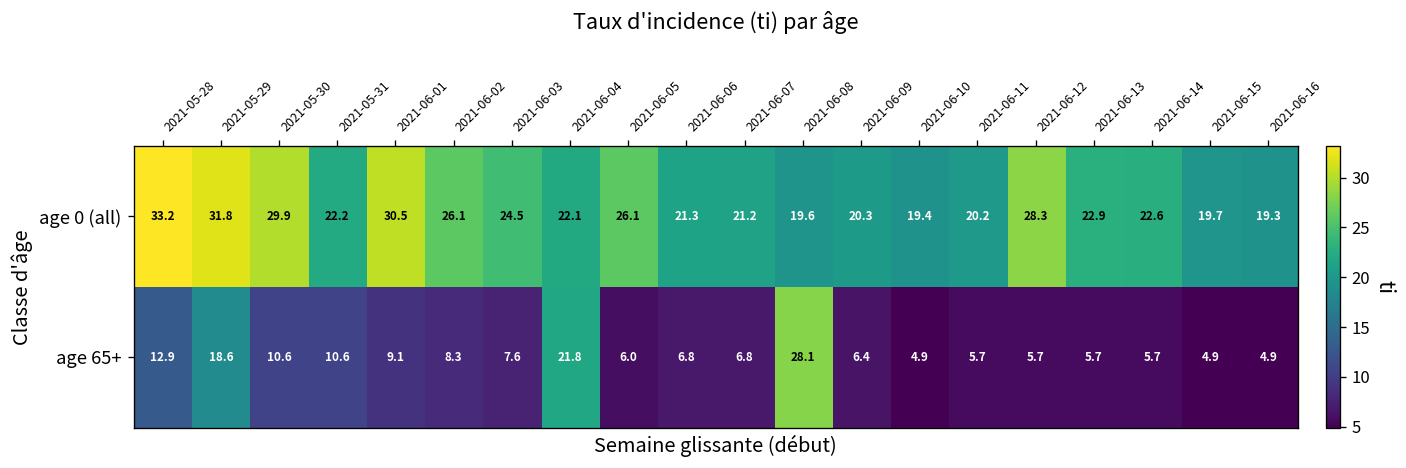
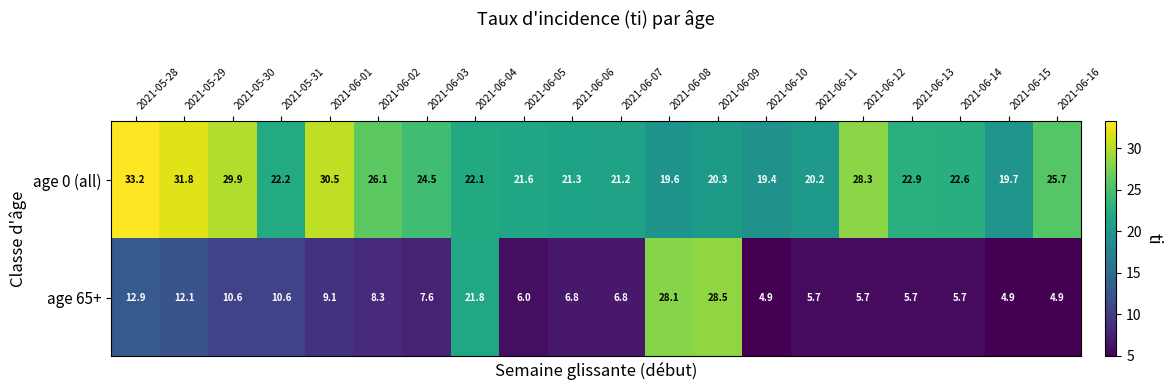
  {
    "age 0 (all)": {
      "2021-05-28": 33.2,
      "2021-05-29": 31.8,
      "2021-05-30": 29.9,
      "2021-05-31": 22.2,
      "2021-06-01": 30.5,
      "2021-06-02": 26.1,
      "2021-06-03": 24.5,
      "2021-06-04": 22.1,
-     "2021-06-05": 26.1,
+     "2021-06-05": 21.6,
      "2021-06-06": 21.3,
      "2021-06-07": 21.2,
      "2021-06-08": 19.6,
      "2021-06-09": 20.3,
      "2021-06-10": 19.4,
      "2021-06-11": 20.2,
      "2021-06-12": 28.3,
      "2021-06-13": 22.9,
      "2021-06-14": 22.6,
      "2021-06-15": 19.7,
-     "2021-06-16": 19.3
+     "2021-06-16": 25.7
    },
    "age 65+": {
      "2021-05-28": 12.9,
-     "2021-05-29": 18.6,
+     "2021-05-29": 12.1,
      "2021-05-30": 10.6,
      "2021-05-31": 10.6,
      "2021-06-01": 9.1,
      "2021-06-02": 8.3,
      "2021-06-03": 7.6,
      "2021-06-04": 21.8,
      "2021-06-05": 6.0,
      "2021-06-06": 6.8,
      "2021-06-07": 6.8,
      "2021-06-08": 28.1,
-     "2021-06-09": 6.4,
+     "2021-06-09": 28.5,
      "2021-06-10": 4.9,
      "2021-06-11": 5.7,
      "2021-06-12": 5.7,
      "2021-06-13": 5.7,
      "2021-06-14": 5.7,
      "2021-06-15": 4.9,
      "2021-06-16": 4.9
    }
  }
